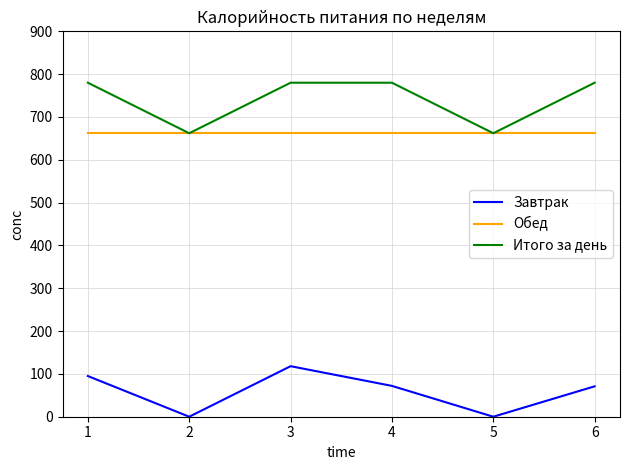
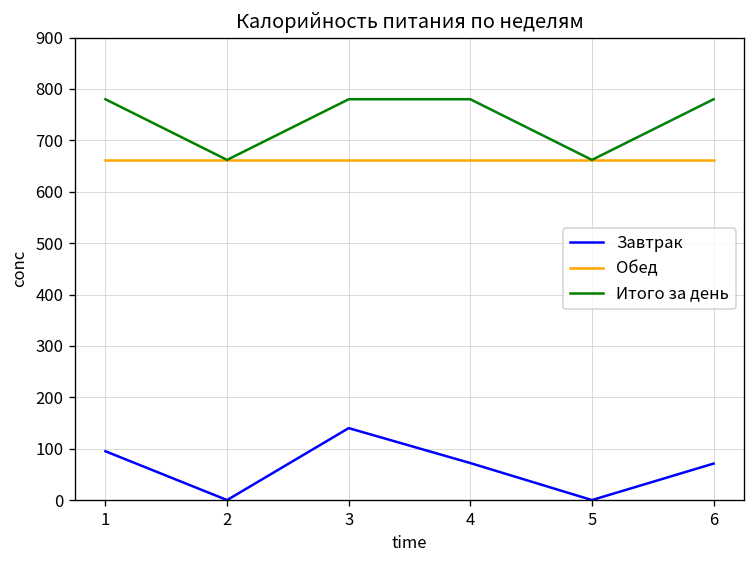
  {
    "Завтрак": {
      "1": 100,
      "2": 0,
-     "3": 120,
+     "3": 140,
      "4": 70,
      "5": 0,
      "6": 70
    },
    "Обед": {
      "1": 660,
      "3": 660,
      "4": 660,
      "6": 660
    },
    "Итого за день": {
      "1": 780,
      "3": 780,
      "4": 780,
      "6": 780
    }
  }
